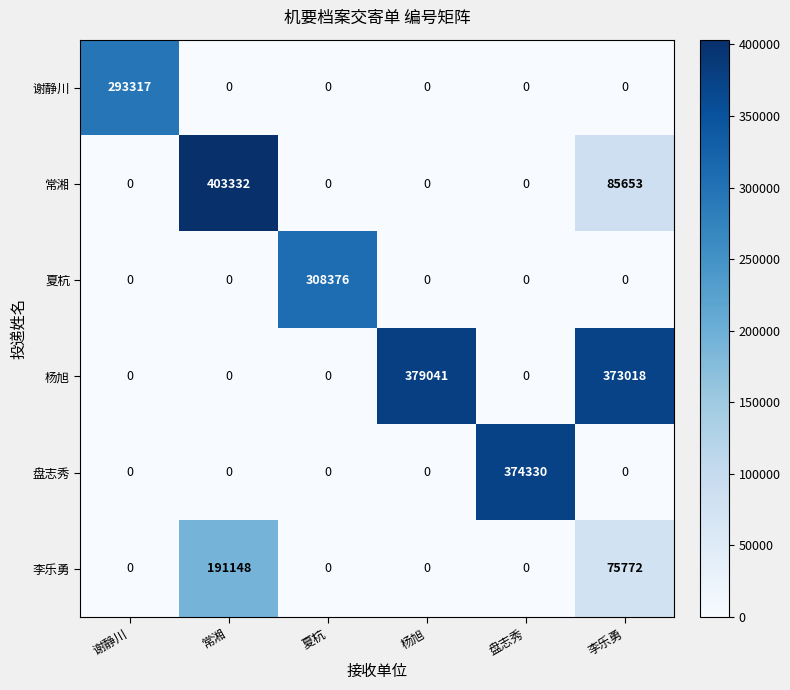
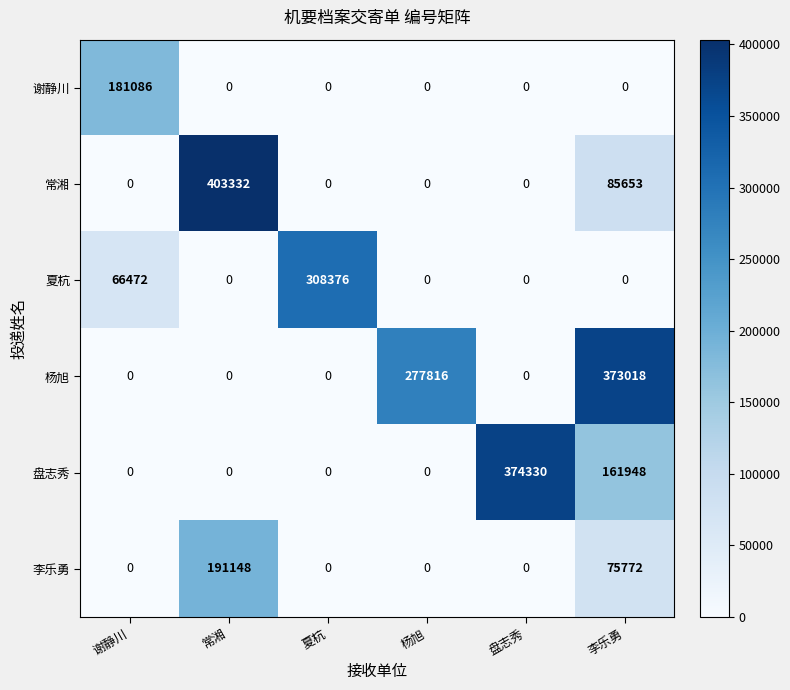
  {
    "谢静川": {
-     "谢静川": 293317,
+     "谢静川": 181086,
      "常湘": 0,
      "夏杭": 0,
      "杨旭": 0,
      "盘志秀": 0,
      "李乐勇": 0
    },
    "常湘": {
      "谢静川": 0,
      "常湘": 403332,
      "夏杭": 0,
      "杨旭": 0,
      "盘志秀": 0,
      "李乐勇": 85653
    },
    "夏杭": {
-     "谢静川": 0,
+     "谢静川": 66472,
      "常湘": 0,
      "夏杭": 308376,
      "杨旭": 0,
      "盘志秀": 0,
      "李乐勇": 0
    },
    "杨旭": {
      "谢静川": 0,
      "常湘": 0,
      "夏杭": 0,
-     "杨旭": 379041,
+     "杨旭": 277816,
      "盘志秀": 0,
      "李乐勇": 373018
    },
    "盘志秀": {
      "谢静川": 0,
      "常湘": 0,
      "夏杭": 0,
      "杨旭": 0,
      "盘志秀": 374330,
-     "李乐勇": 0
+     "李乐勇": 161948
    },
    "李乐勇": {
      "谢静川": 0,
      "常湘": 191148,
      "夏杭": 0,
      "杨旭": 0,
      "盘志秀": 0,
      "李乐勇": 75772
    }
  }
